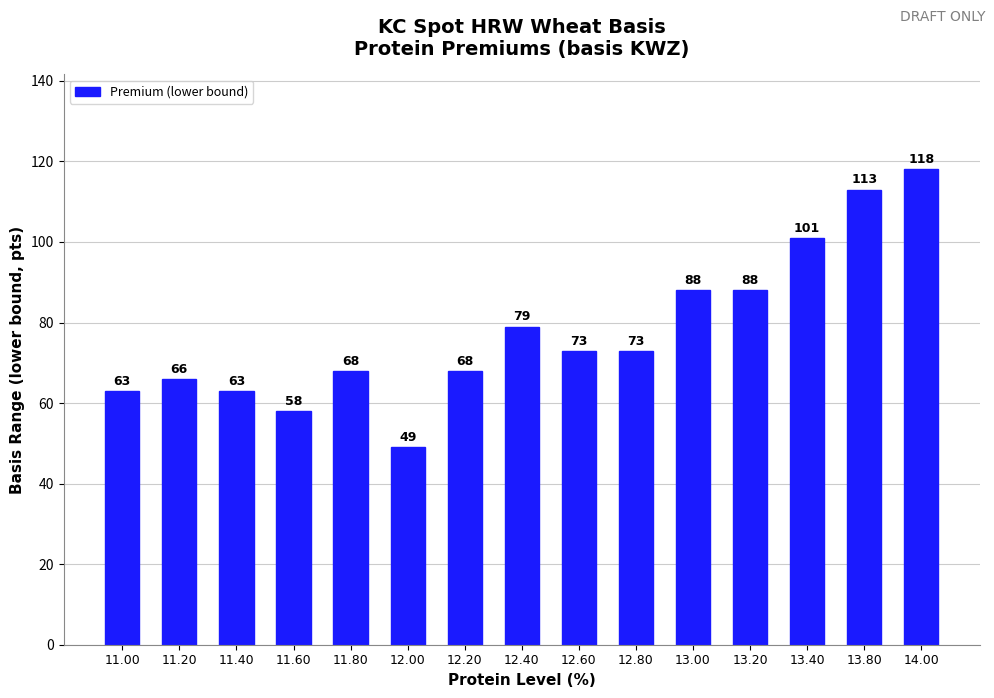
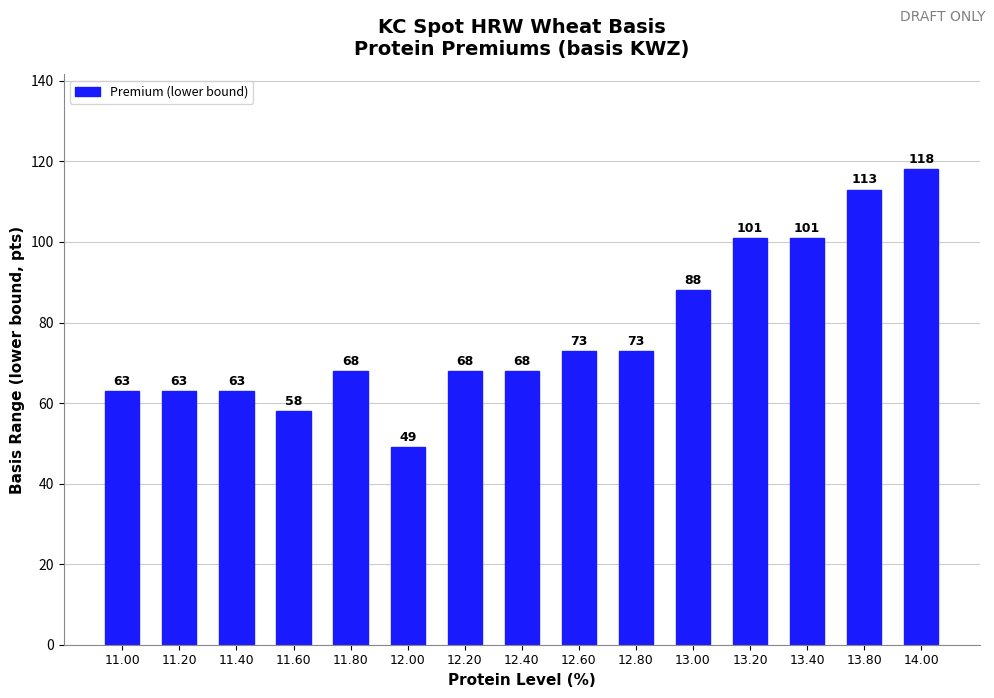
  {
    "11.00": 63,
-   "11.20": 66,
+   "11.20": 63,
    "11.40": 63,
    "11.60": 58,
    "11.80": 68,
    "12.00": 49,
    "12.20": 68,
-   "12.40": 79,
+   "12.40": 68,
    "12.60": 73,
    "12.80": 73,
    "13.00": 88,
-   "13.20": 88,
+   "13.20": 101,
    "13.40": 101,
    "13.80": 113,
    "14.00": 118
  }
